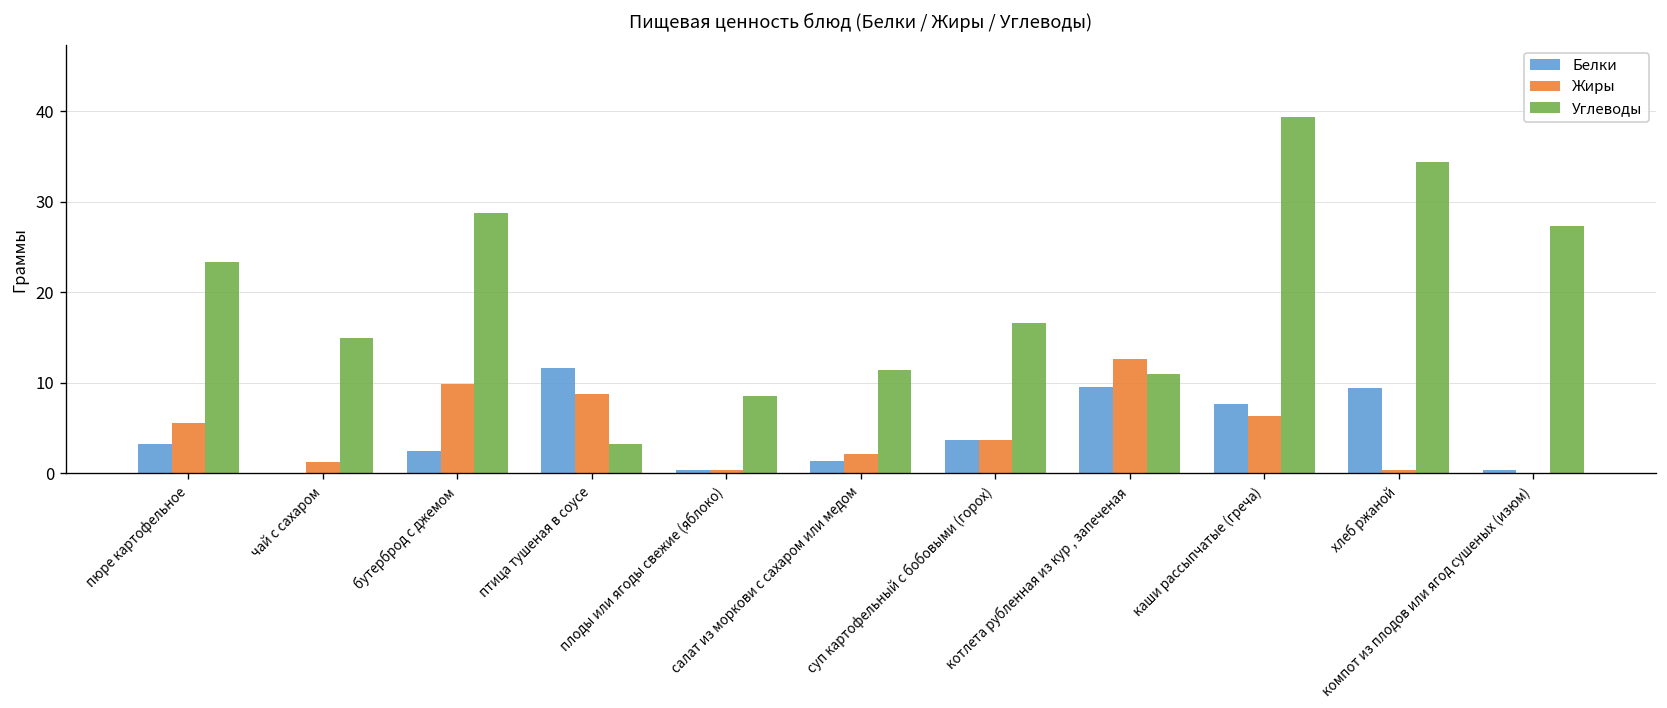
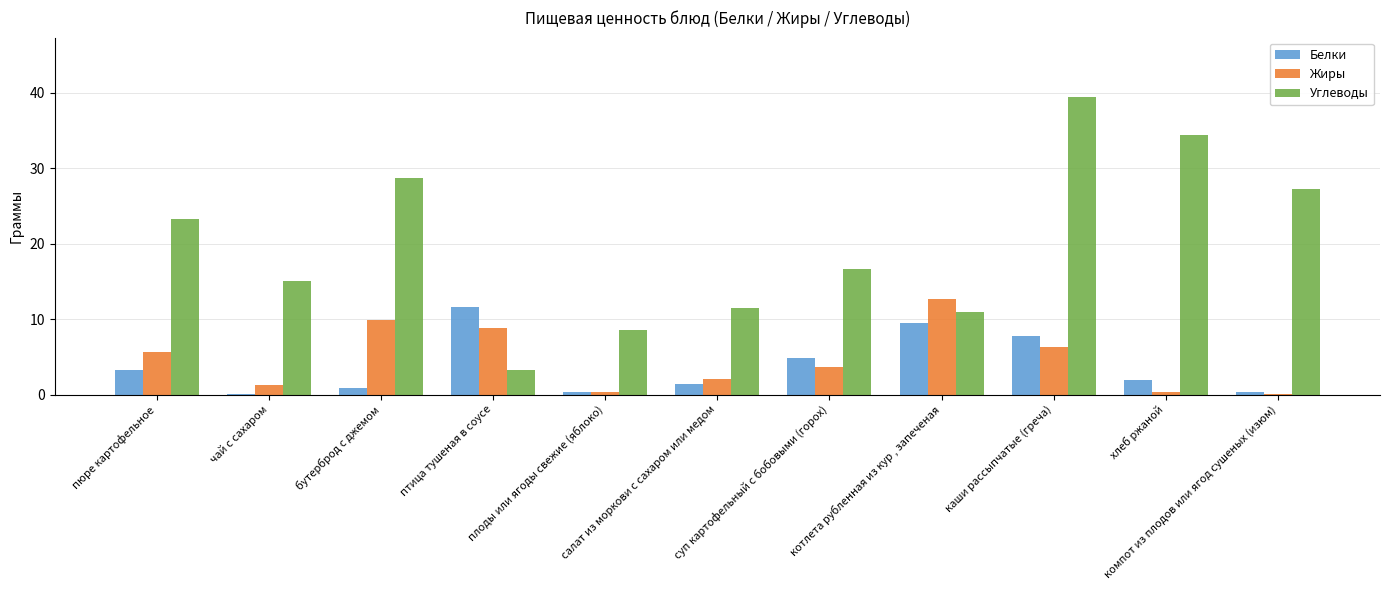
  {
    "Белки": {
      "пюре картофельное": 3,
-     "бутерброд с джемом": 3,
+     "бутерброд с джемом": 1,
      "птица тушеная в соусе": 12,
      "плоды или ягоды свежие (яблоко)": 0,
      "салат из моркови с сахаром или медом": 1,
-     "суп картофельный с бобовыми (горох)": 4,
+     "суп картофельный с бобовыми (горох)": 5,
      "котлета рубленная из кур , запеченая": 10,
      "каши рассыпчатые (греча)": 8,
-     "хлеб ржаной": 9,
+     "хлеб ржаной": 2,
      "компот из плодов или ягод сушеных (изюм)": 0
    },
    "Жиры": {
      "пюре картофельное": 6,
      "чай с сахаром": 1,
      "бутерброд с джемом": 10,
      "птица тушеная в соусе": 9,
      "плоды или ягоды свежие (яблоко)": 0,
      "салат из моркови с сахаром или медом": 2,
      "суп картофельный с бобовыми (горох)": 4,
      "котлета рубленная из кур , запеченая": 13,
      "каши рассыпчатые (греча)": 6,
      "хлеб ржаной": 0
    },
    "Углеводы": {
      "пюре картофельное": 23,
      "чай с сахаром": 15,
      "бутерброд с джемом": 29,
      "птица тушеная в соусе": 3,
      "плоды или ягоды свежие (яблоко)": 9,
      "салат из моркови с сахаром или медом": 11,
      "суп картофельный с бобовыми (горох)": 17,
      "котлета рубленная из кур , запеченая": 11,
      "каши рассыпчатые (греча)": 39,
      "хлеб ржаной": 34,
      "компот из плодов или ягод сушеных (изюм)": 27
    }
  }
